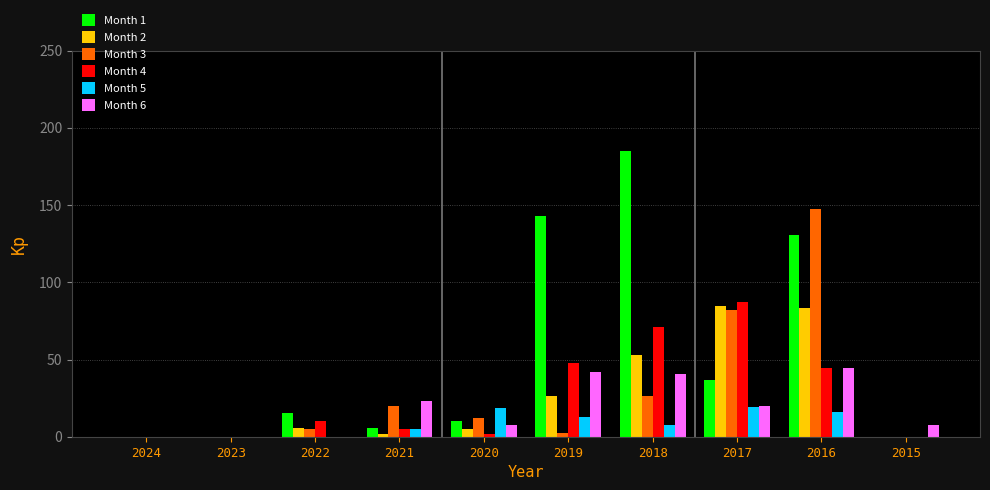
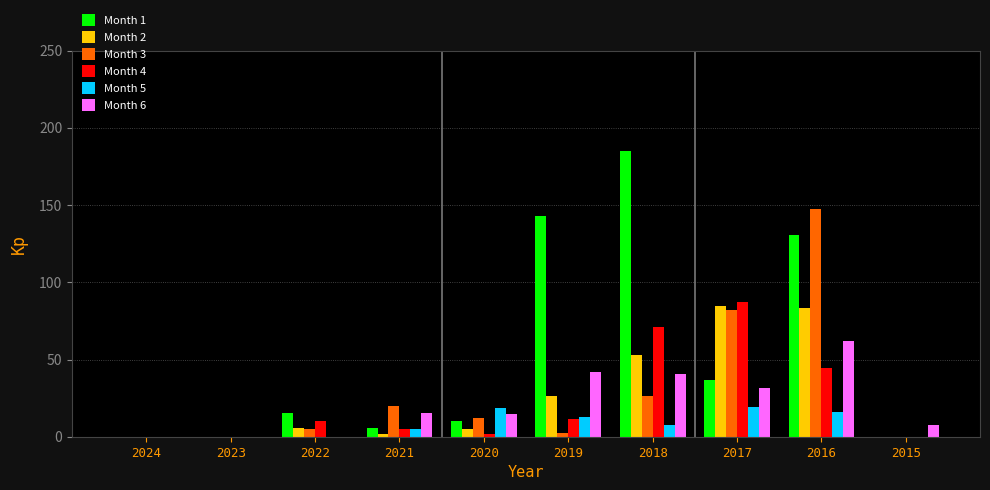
  {
    "Month 1": {
      "2024": 0,
      "2023": 0,
      "2022": 15,
      "2021": 6,
      "2020": 10,
      "2019": 143,
      "2018": 185,
      "2017": 37,
      "2016": 131,
      "2015": 0
    },
    "Month 2": {
      "2024": 0,
      "2023": 0,
      "2022": 6,
      "2021": 2,
      "2020": 5,
      "2019": 27,
      "2018": 53,
      "2017": 85,
      "2016": 84,
      "2015": 0
    },
    "Month 3": {
      "2024": 0,
      "2023": 0,
      "2022": 5,
      "2021": 20,
      "2020": 12,
      "2019": 3,
      "2018": 26,
      "2017": 82,
      "2016": 148,
      "2015": 0
    },
    "Month 4": {
      "2024": 0,
      "2023": 0,
      "2022": 10,
      "2021": 5,
      "2020": 2,
-     "2019": 48,
+     "2019": 11,
      "2018": 71,
      "2017": 87,
      "2016": 44,
      "2015": 0
    },
    "Month 5": {
      "2024": 0,
      "2023": 0,
      "2022": 0,
      "2021": 5,
      "2020": 19,
      "2019": 13,
      "2018": 8,
      "2017": 20,
      "2016": 16,
      "2015": 0
    },
    "Month 6": {
      "2024": 0,
      "2023": 0,
      "2022": 0,
-     "2021": 23,
-     "2020": 8,
+     "2021": 15,
+     "2020": 15,
      "2019": 42,
      "2018": 41,
-     "2017": 20,
-     "2016": 45,
+     "2017": 32,
+     "2016": 62,
      "2015": 8
    }
  }
